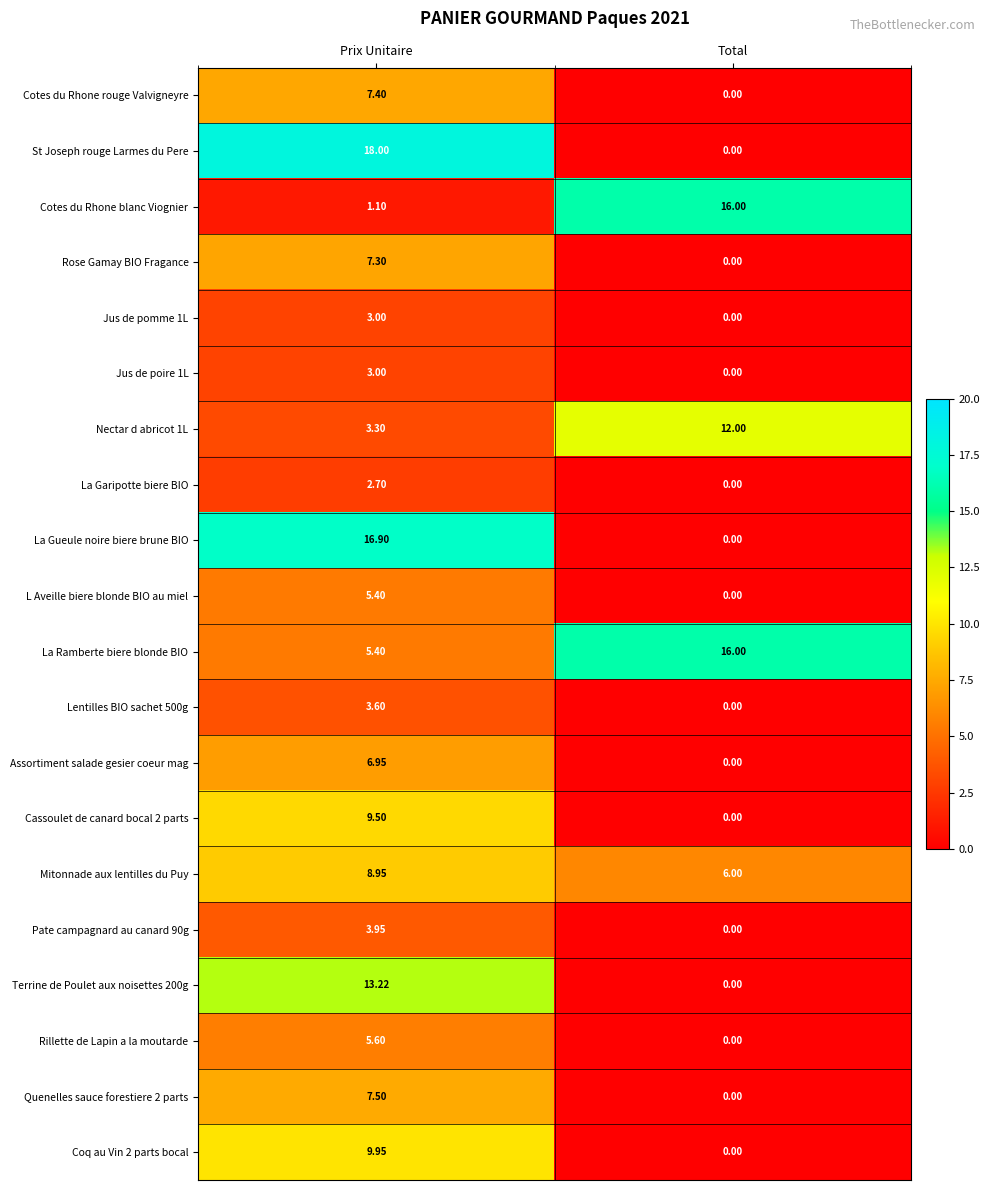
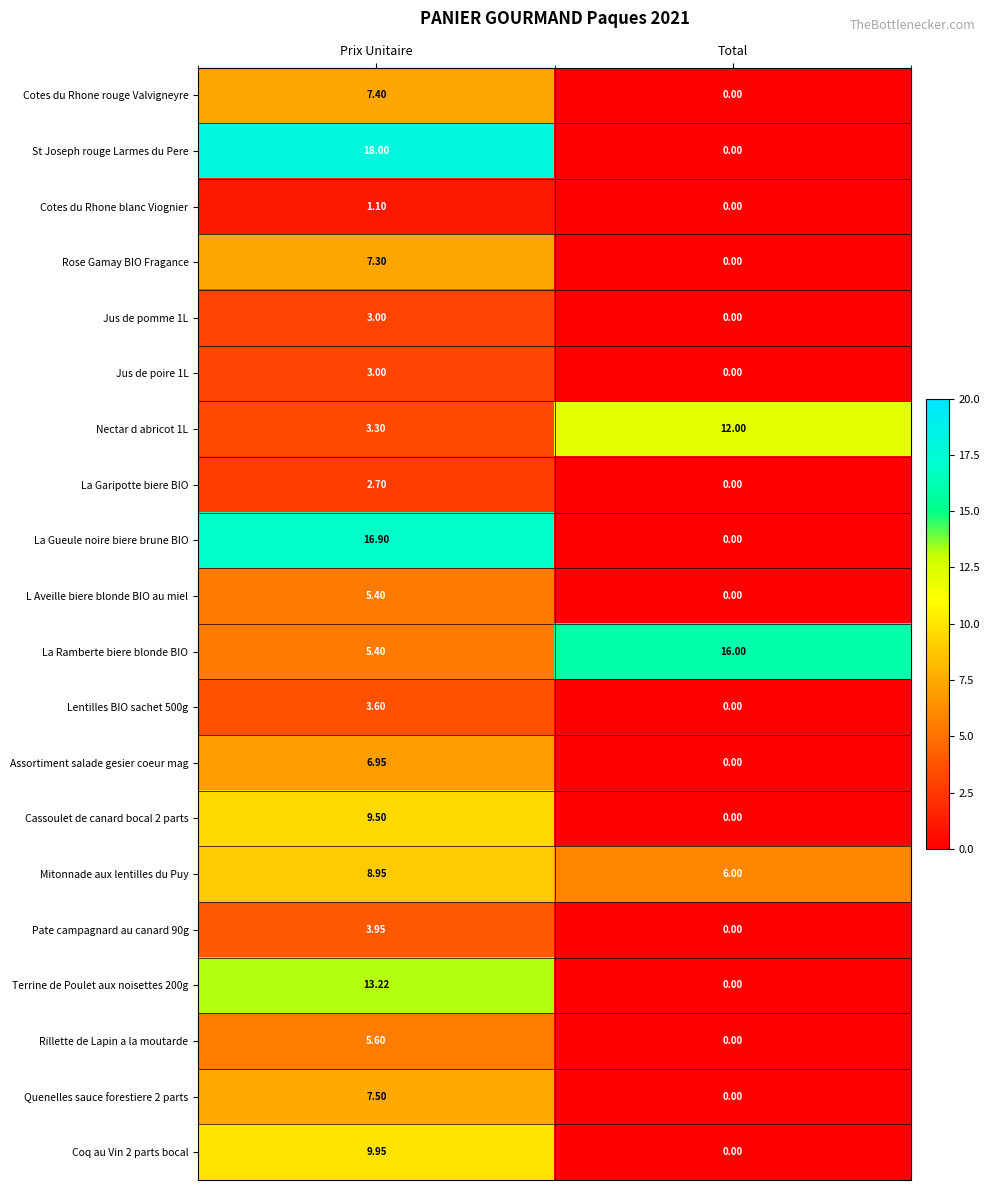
  {
    "Cotes du Rhone rouge Valvigneyre": {
      "Prix Unitaire": 7.40,
      "Total": 0.00
    },
    "St Joseph rouge Larmes du Pere": {
      "Prix Unitaire": 18.00,
      "Total": 0.00
    },
    "Cotes du Rhone blanc Viognier": {
      "Prix Unitaire": 1.10,
-     "Total": 16.00
+     "Total": 0.00
    },
    "Rose Gamay BIO Fragance": {
      "Prix Unitaire": 7.30,
      "Total": 0.00
    },
    "Jus de pomme 1L": {
      "Prix Unitaire": 3.00,
      "Total": 0.00
    },
    "Jus de poire 1L": {
      "Prix Unitaire": 3.00,
      "Total": 0.00
    },
    "Nectar d abricot 1L": {
      "Prix Unitaire": 3.30,
      "Total": 12.00
    },
    "La Garipotte biere BIO": {
      "Prix Unitaire": 2.70,
      "Total": 0.00
    },
    "La Gueule noire biere brune BIO": {
      "Prix Unitaire": 16.90,
      "Total": 0.00
    },
    "L Aveille biere blonde BIO au miel": {
      "Prix Unitaire": 5.40,
      "Total": 0.00
    },
    "La Ramberte biere blonde BIO": {
      "Prix Unitaire": 5.40,
      "Total": 16.00
    },
    "Lentilles BIO sachet 500g": {
      "Prix Unitaire": 3.60,
      "Total": 0.00
    },
    "Assortiment salade gesier coeur mag": {
      "Prix Unitaire": 6.95,
      "Total": 0.00
    },
    "Cassoulet de canard bocal 2 parts": {
      "Prix Unitaire": 9.50,
      "Total": 0.00
    },
    "Mitonnade aux lentilles du Puy": {
      "Prix Unitaire": 8.95,
      "Total": 6.00
    },
    "Pate campagnard au canard 90g": {
      "Prix Unitaire": 3.95,
      "Total": 0.00
    },
    "Terrine de Poulet aux noisettes 200g": {
      "Prix Unitaire": 13.22,
      "Total": 0.00
    },
    "Rillette de Lapin a la moutarde": {
      "Prix Unitaire": 5.60,
      "Total": 0.00
    },
    "Quenelles sauce forestiere 2 parts": {
      "Prix Unitaire": 7.50,
      "Total": 0.00
    },
    "Coq au Vin 2 parts bocal": {
      "Prix Unitaire": 9.95,
      "Total": 0.00
    }
  }
